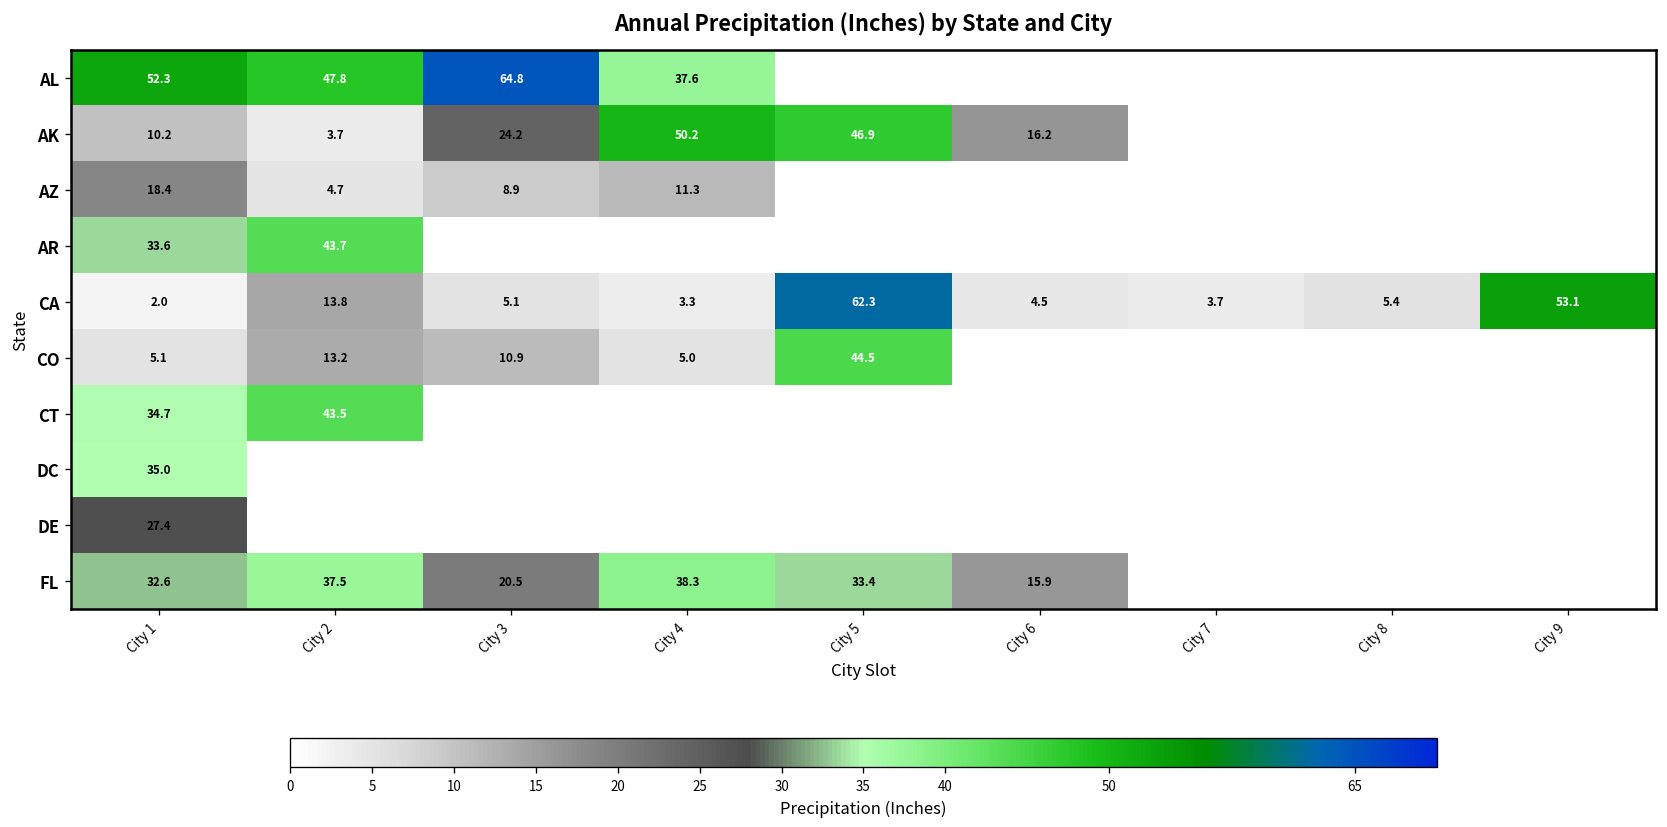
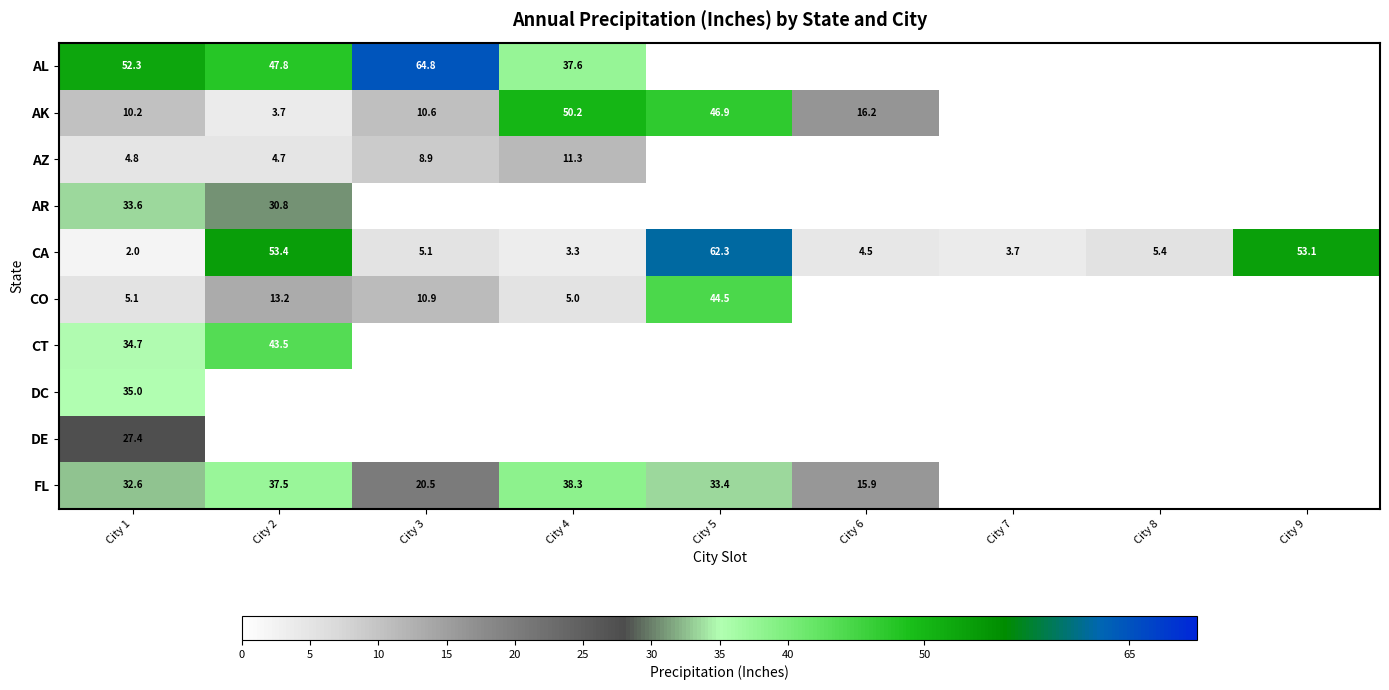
  {
    "AL": {
      "City 1": 52.3,
      "City 2": 47.8,
      "City 3": 64.8,
      "City 4": 37.6
    },
    "AK": {
      "City 1": 10.2,
      "City 2": 3.7,
-     "City 3": 24.2,
+     "City 3": 10.6,
      "City 4": 50.2,
      "City 5": 46.9,
      "City 6": 16.2
    },
    "AZ": {
-     "City 1": 18.4,
+     "City 1": 4.8,
      "City 2": 4.7,
      "City 3": 8.9,
      "City 4": 11.3
    },
    "AR": {
      "City 1": 33.6,
-     "City 2": 43.7
+     "City 2": 30.8
    },
    "CA": {
      "City 1": 2.0,
-     "City 2": 13.8,
+     "City 2": 53.4,
      "City 3": 5.1,
      "City 4": 3.3,
      "City 5": 62.3,
      "City 6": 4.5,
      "City 7": 3.7,
      "City 8": 5.4,
      "City 9": 53.1
    },
    "CO": {
      "City 1": 5.1,
      "City 2": 13.2,
      "City 3": 10.9,
      "City 4": 5.0,
      "City 5": 44.5
    },
    "CT": {
      "City 1": 34.7,
      "City 2": 43.5
    },
    "DC": {
      "City 1": 35.0
    },
    "DE": {
      "City 1": 27.4
    },
    "FL": {
      "City 1": 32.6,
      "City 2": 37.5,
      "City 3": 20.5,
      "City 4": 38.3,
      "City 5": 33.4,
      "City 6": 15.9
    }
  }
